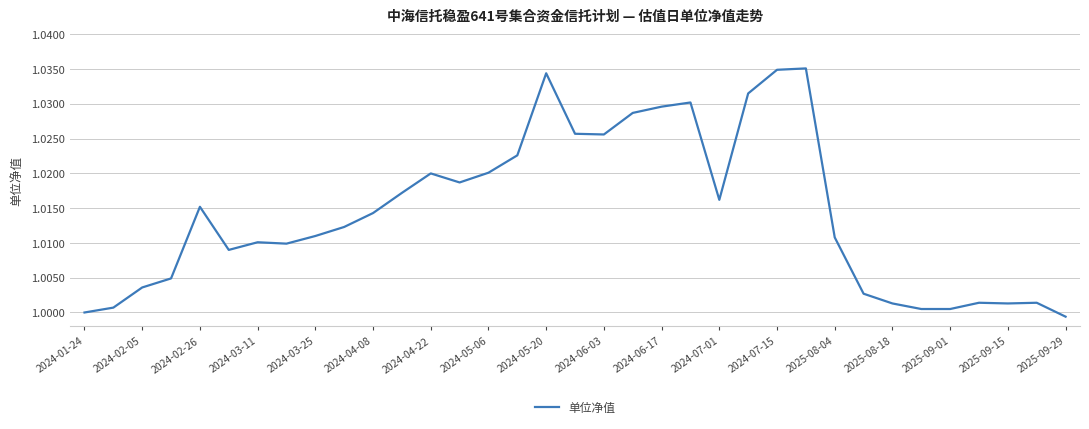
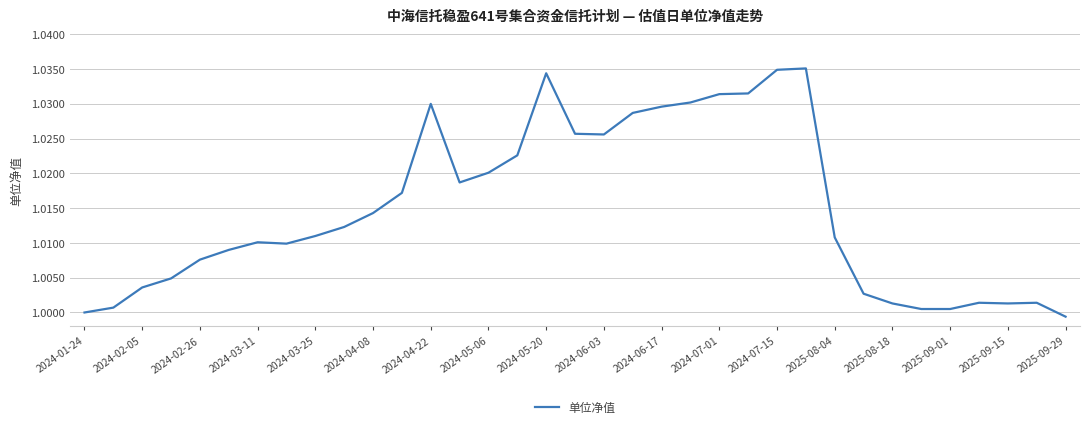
  {
    "2024-01-24": 1.000,
    "2024-02-05": 1.004,
-   "2024-02-26": 1.015,
+   "2024-02-26": 1.008,
    "2024-03-11": 1.010,
    "2024-03-25": 1.011,
    "2024-04-08": 1.014,
-   "2024-04-22": 1.02,
+   "2024-04-22": 1.03,
    "2024-05-06": 1.020,
    "2024-05-20": 1.034,
    "2024-06-03": 1.026,
    "2024-06-17": 1.030,
-   "2024-07-01": 1.016,
+   "2024-07-01": 1.031,
    "2024-07-15": 1.035,
    "2025-08-04": 1.011,
    "2025-08-18": 1.001,
    "2025-09-01": 1.001,
    "2025-09-15": 1.001,
    "2025-09-29": 0.999
  }
